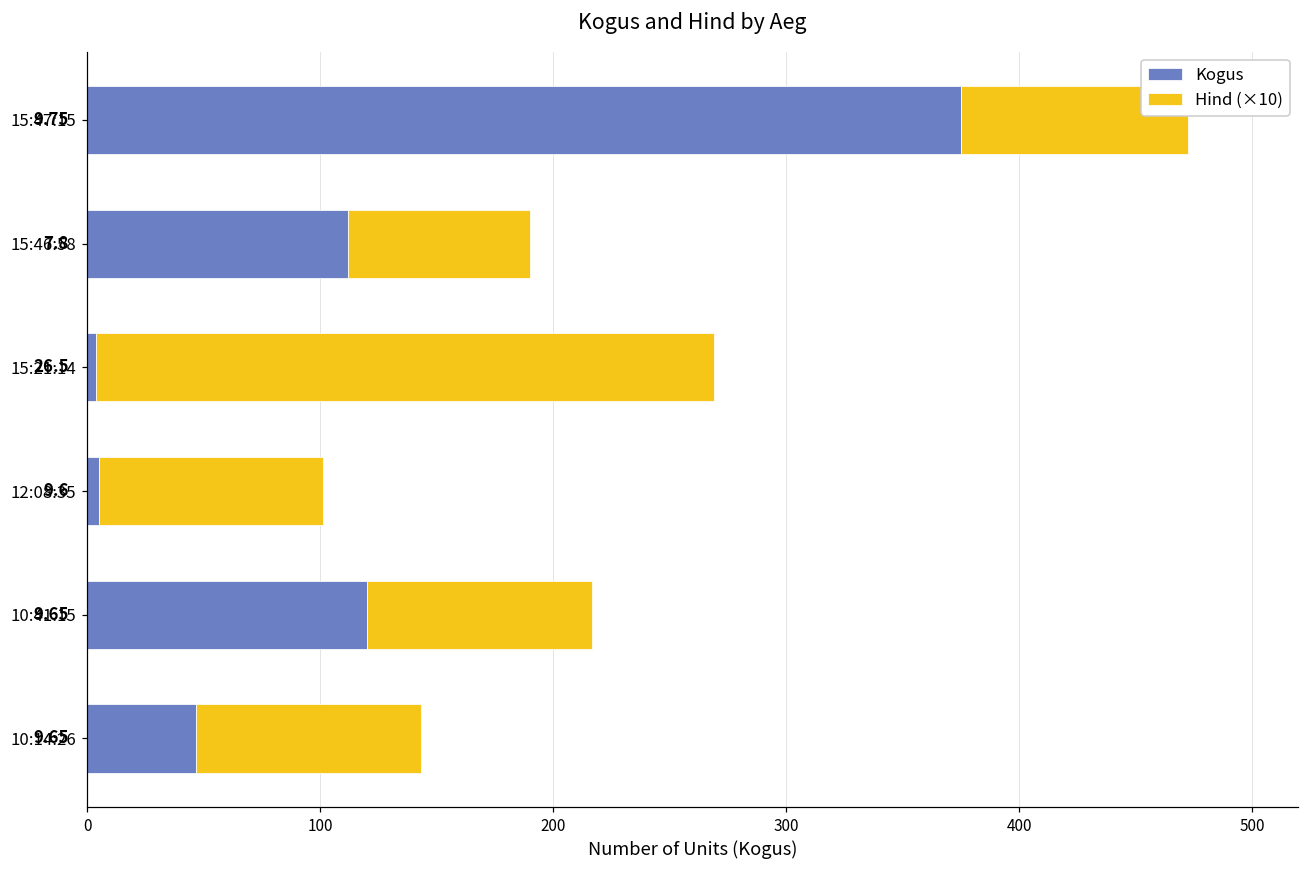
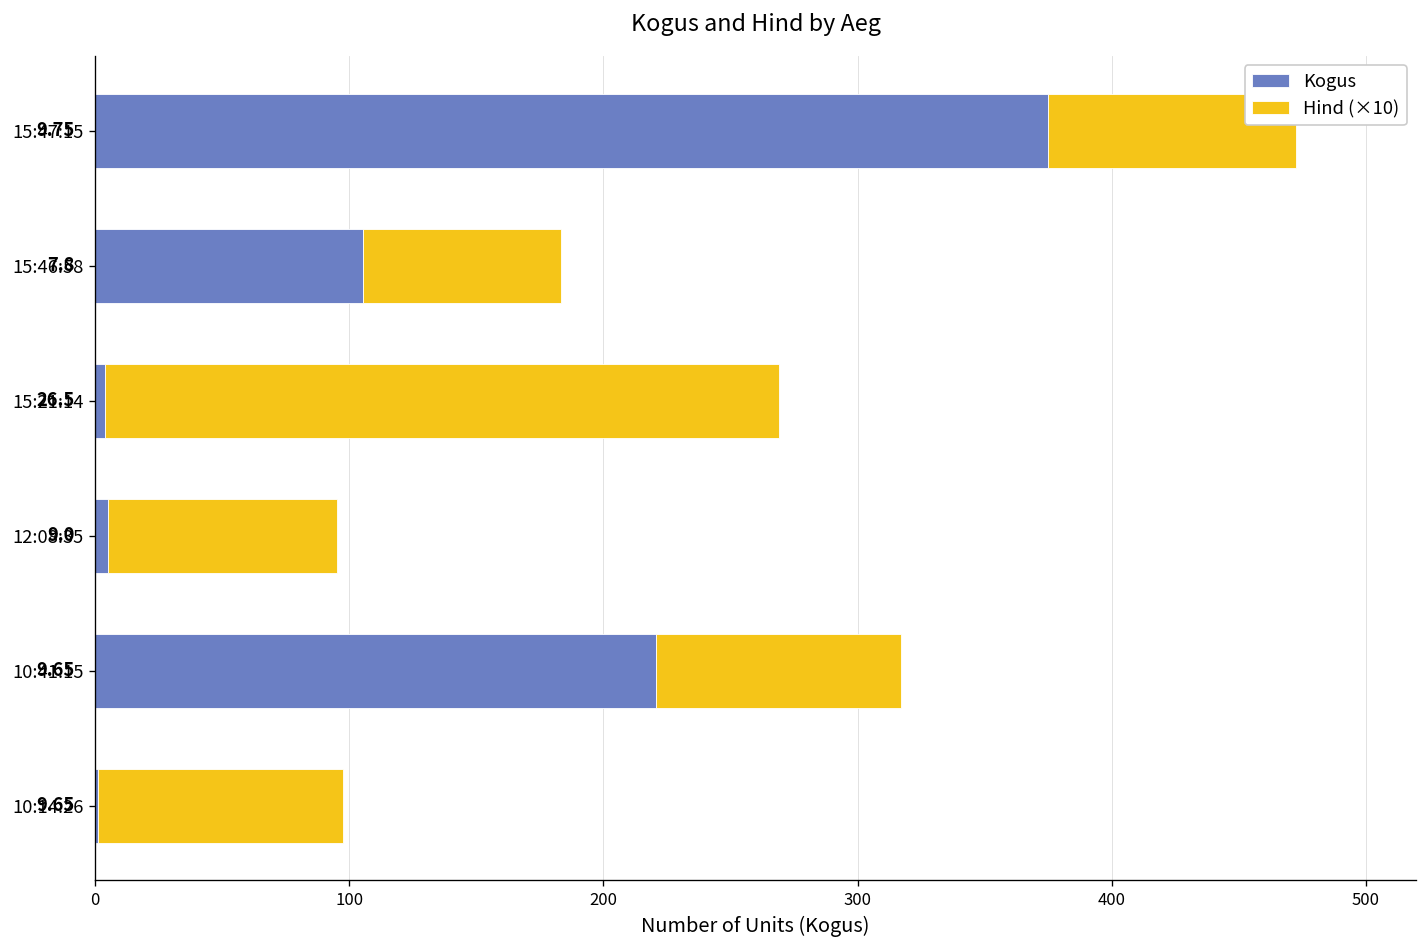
  {
    "Kogus": {
      "15:47:15": 375,
-     "15:46:58": 112,
+     "15:46:58": 105,
      "15:21:14": 4,
      "12:08:35": 5,
-     "10:41:15": 120,
-     "10:14:26": 47
+     "10:41:15": 221,
+     "10:14:26": 1
    },
    "Hind (×10)": {
-     "12:08:35": 9.6
+     "12:08:35": 9.0
    }
  }
